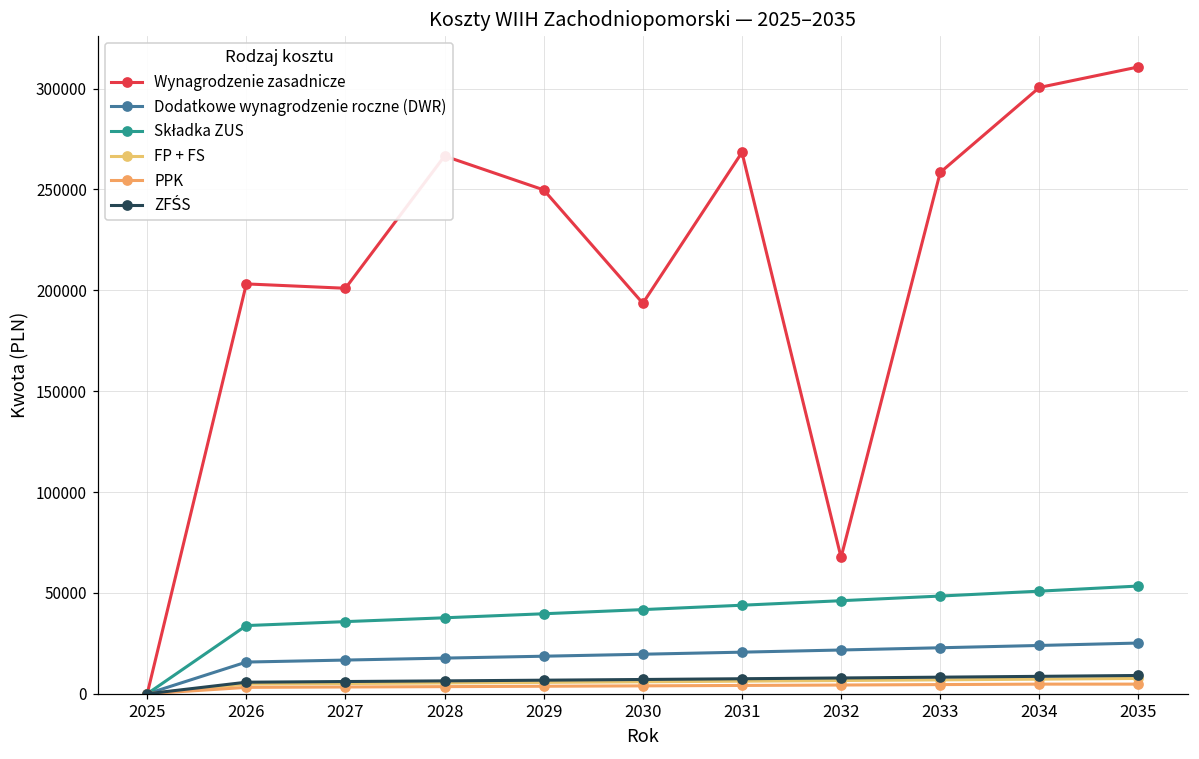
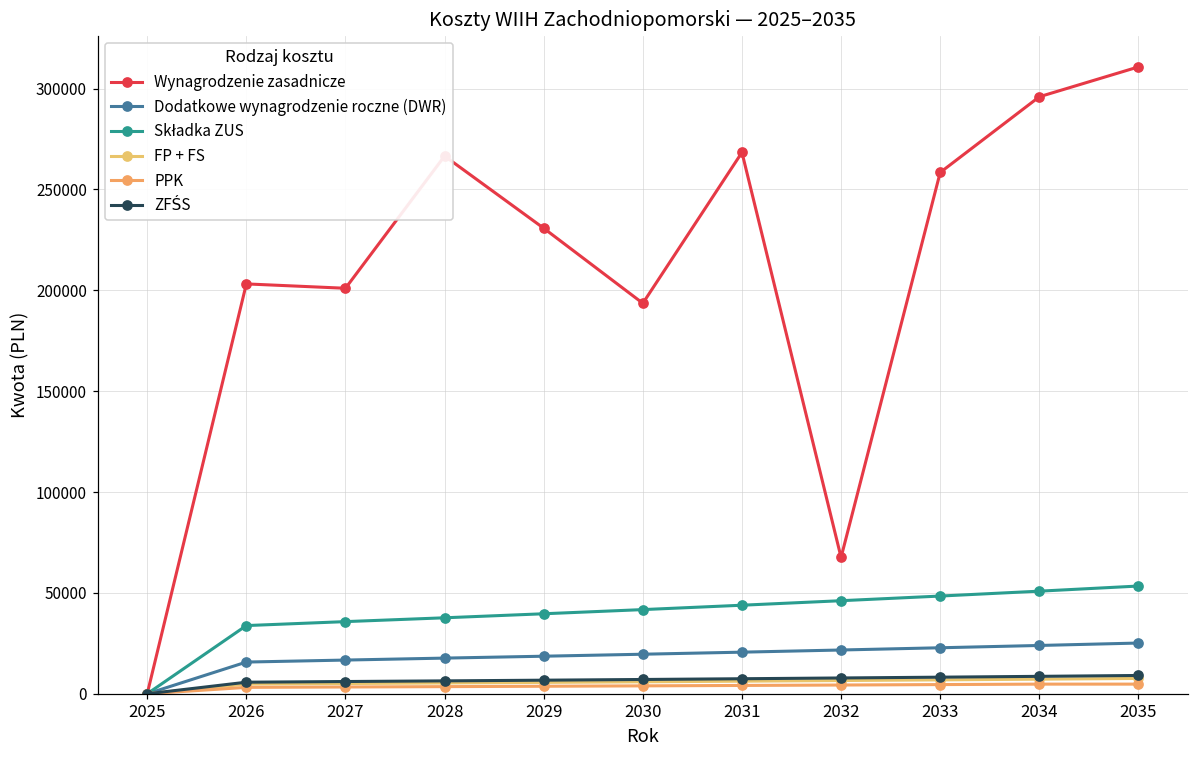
  {
    "Wynagrodzenie zasadnicze": {
      "2026": 203000,
      "2027": 201000,
-     "2029": 250000,
+     "2029": 231000,
      "2030": 194000,
      "2031": 268000,
      "2032": 68000,
      "2033": 258000,
-     "2034": 301000,
+     "2034": 296000,
      "2035": 311000
    },
    "ZFŚS": {
      "2035": 9000
    }
  }
